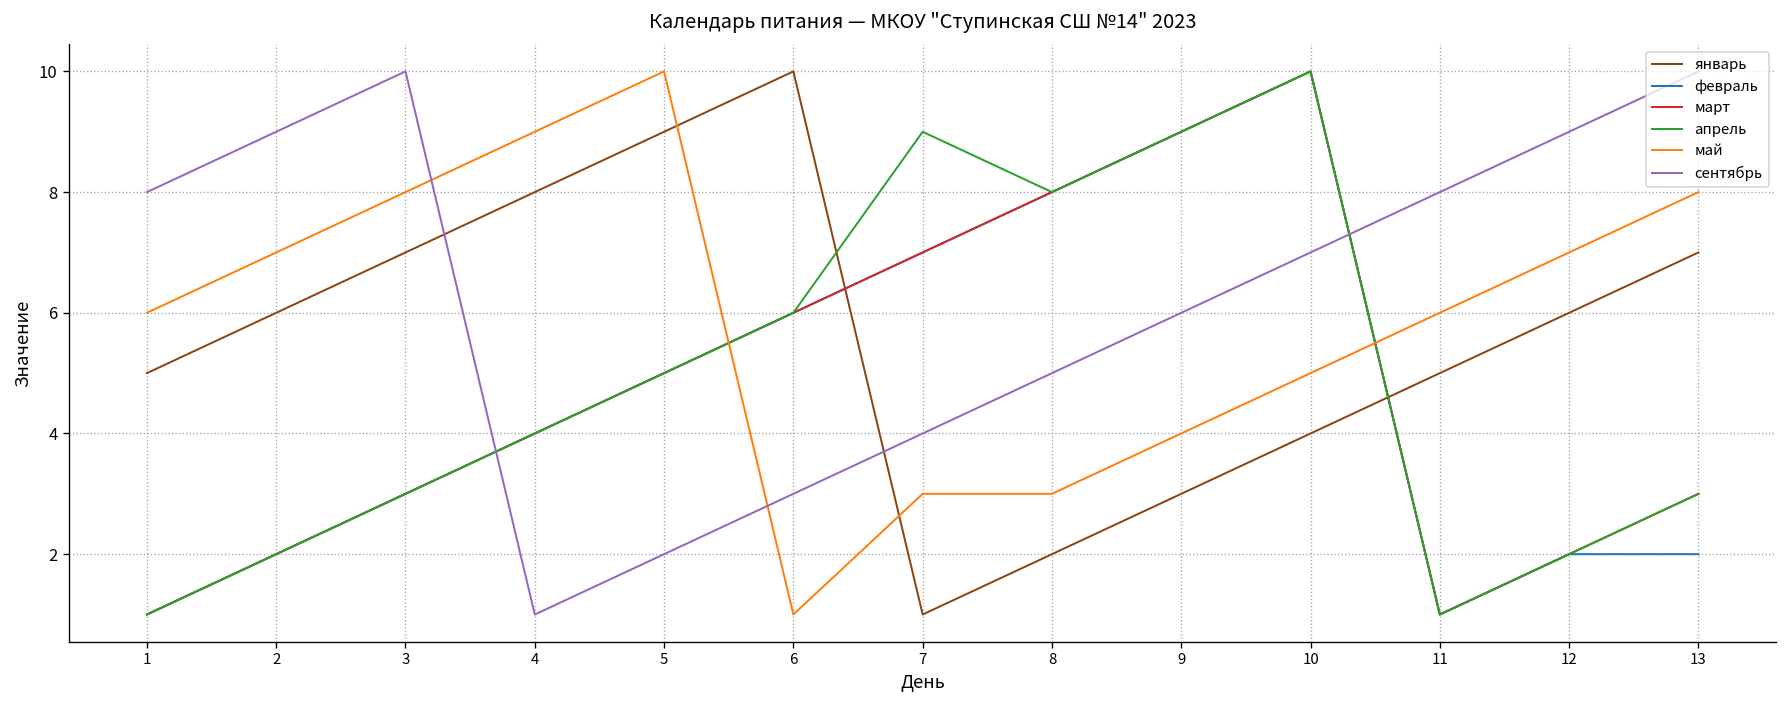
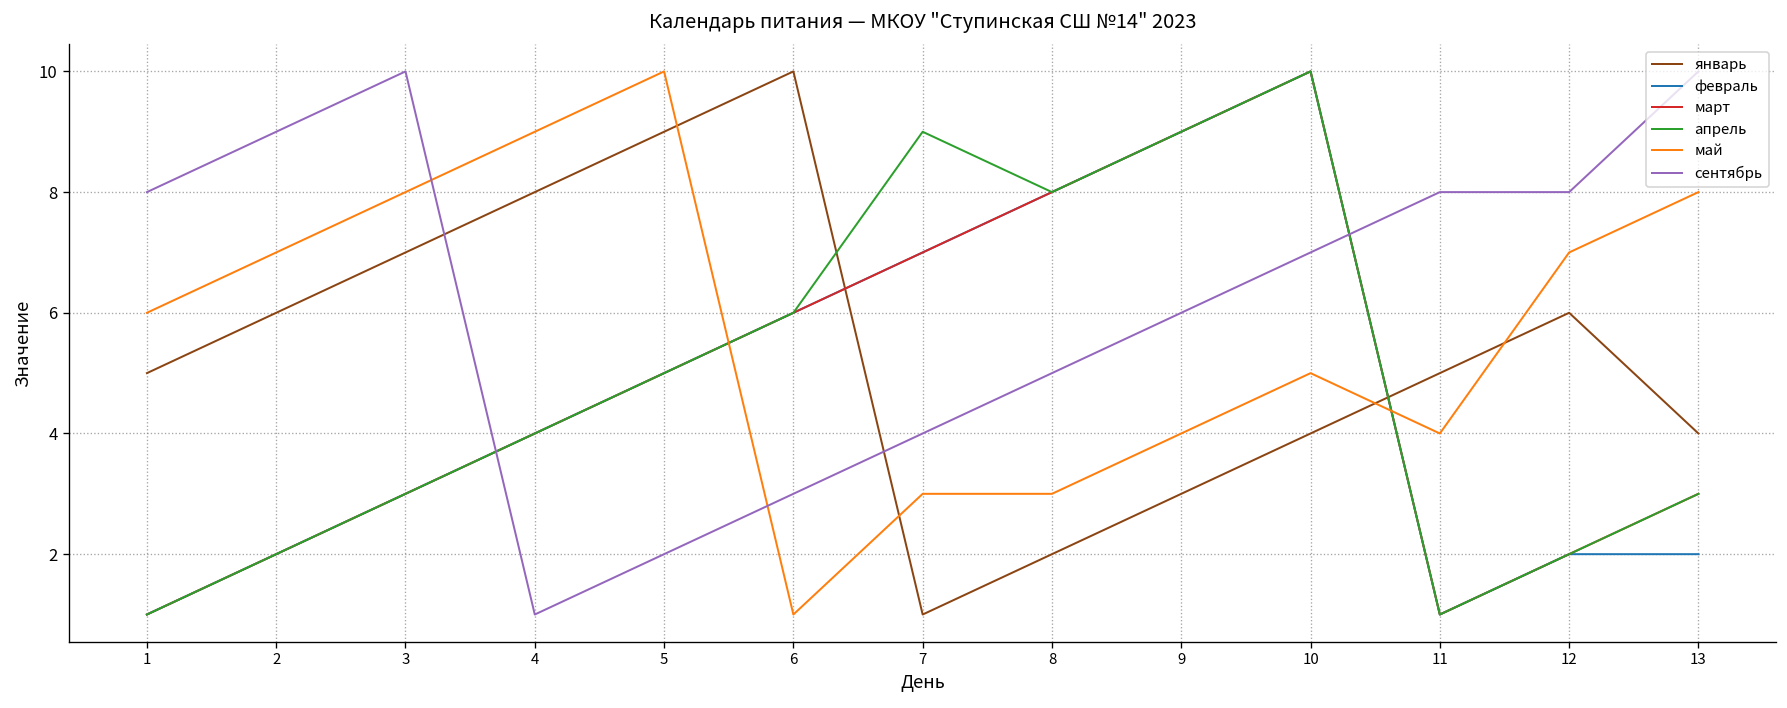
  {
    "январь": {
      "1": 5,
      "2": 6,
      "3": 7,
      "4": 8,
      "5": 9,
      "6": 10,
      "7": 1,
      "8": 2,
      "9": 3,
      "10": 4,
      "11": 5,
      "12": 6,
-     "13": 7
+     "13": 4
    },
    "февраль": {
      "13": 2
    },
    "апрель": {
      "7": 9
    },
    "май": {
      "1": 6,
      "2": 7,
      "3": 8,
      "4": 9,
      "5": 10,
      "6": 1,
      "7": 3,
      "8": 3,
      "9": 4,
      "10": 5,
-     "11": 6,
+     "11": 4,
      "12": 7
    },
    "сентябрь": {
      "1": 8,
      "2": 9,
      "3": 10,
      "4": 1,
      "5": 2,
      "6": 3,
      "7": 4,
      "8": 5,
      "9": 6,
      "10": 7,
      "11": 8,
-     "12": 9
+     "12": 8
    }
  }
